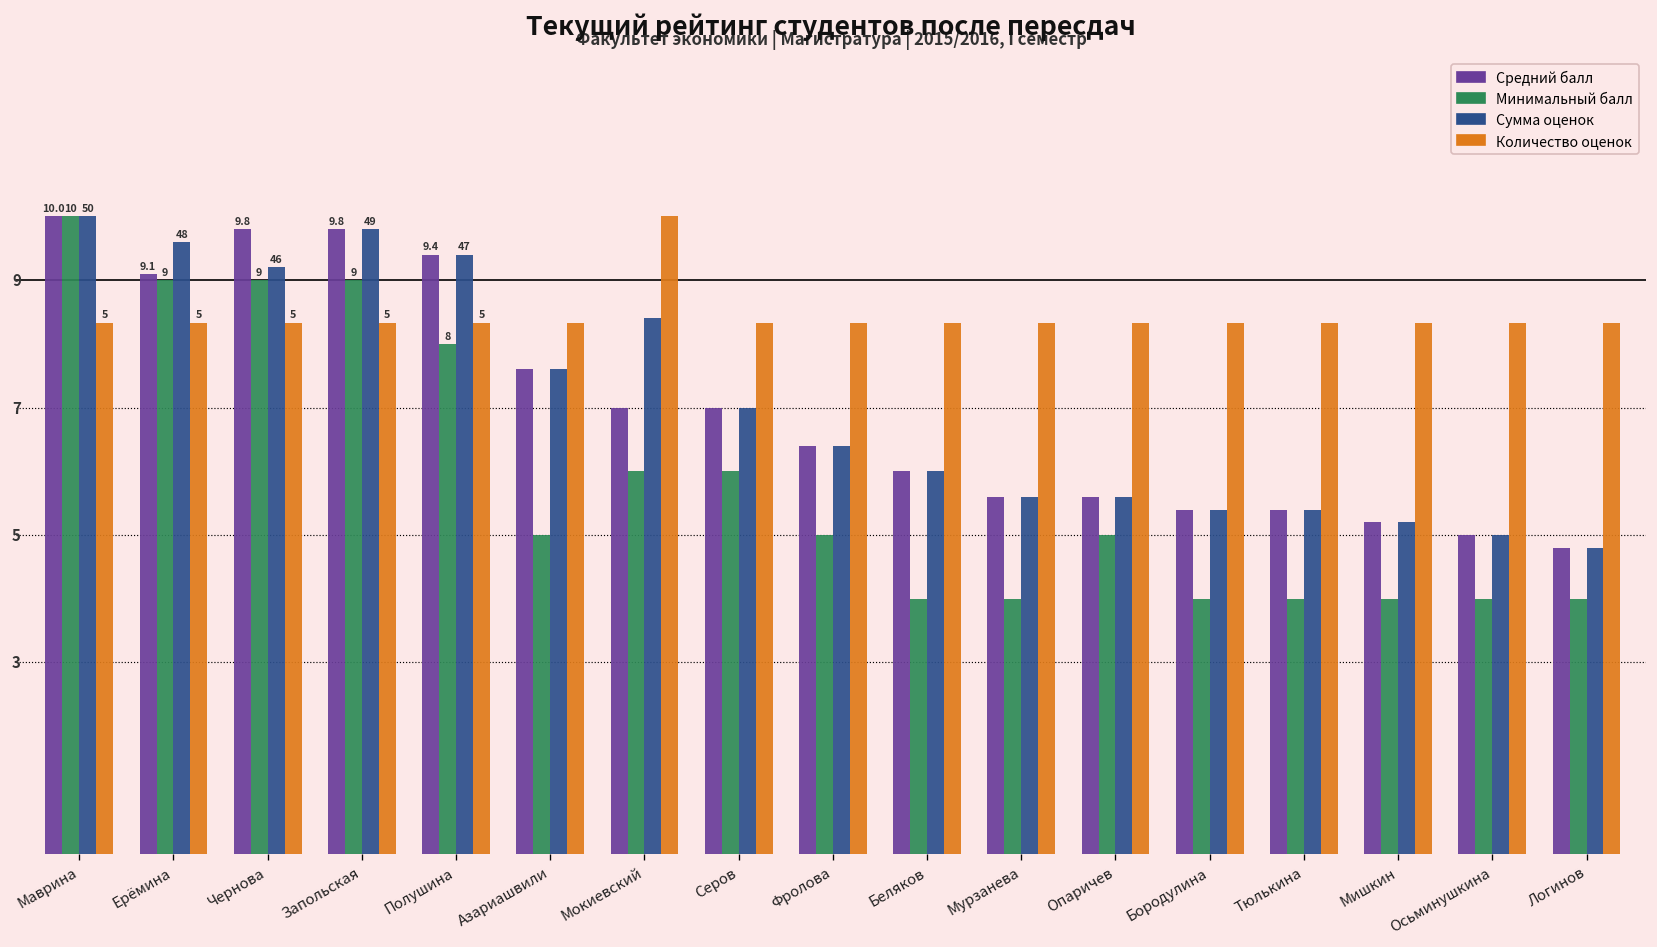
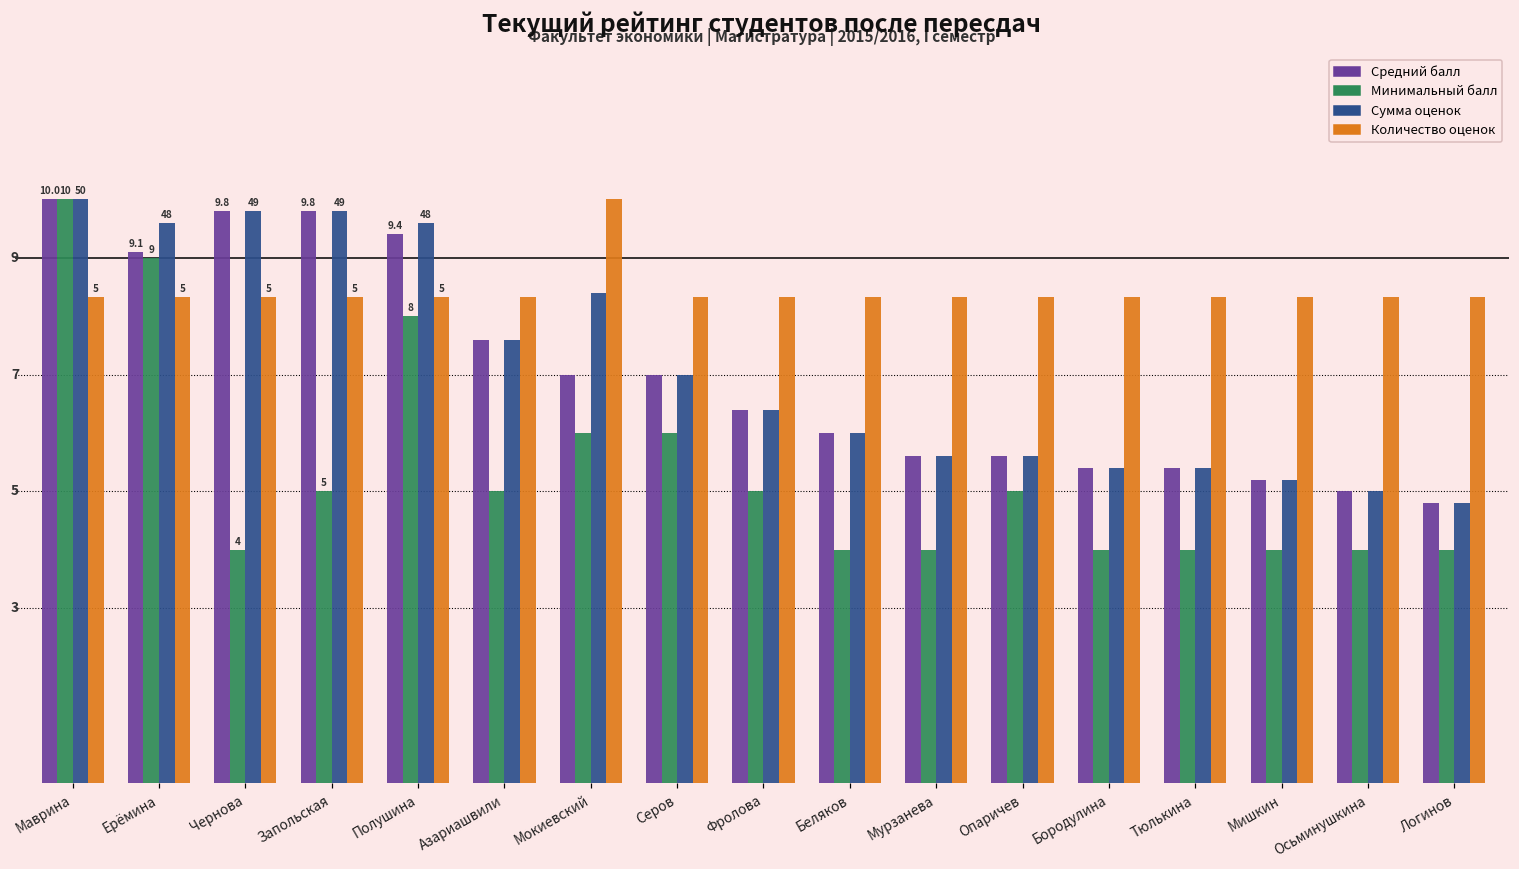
  {
    "Средний балл": {
      "Маврина": 10.0,
      "Ерёмина": 9.1,
      "Чернова": 9.8,
      "Запольская": 9.8,
      "Полушина": 9.4
    },
    "Минимальный балл": {
      "Маврина": 10,
      "Ерёмина": 9,
-     "Чернова": 9,
-     "Запольская": 9,
+     "Чернова": 4,
+     "Запольская": 5,
      "Полушина": 8
    },
    "Сумма оценок": {
-     "Чернова": 46,
-     "Полушина": 47
+     "Чернова": 49,
+     "Полушина": 48
    }
  }
